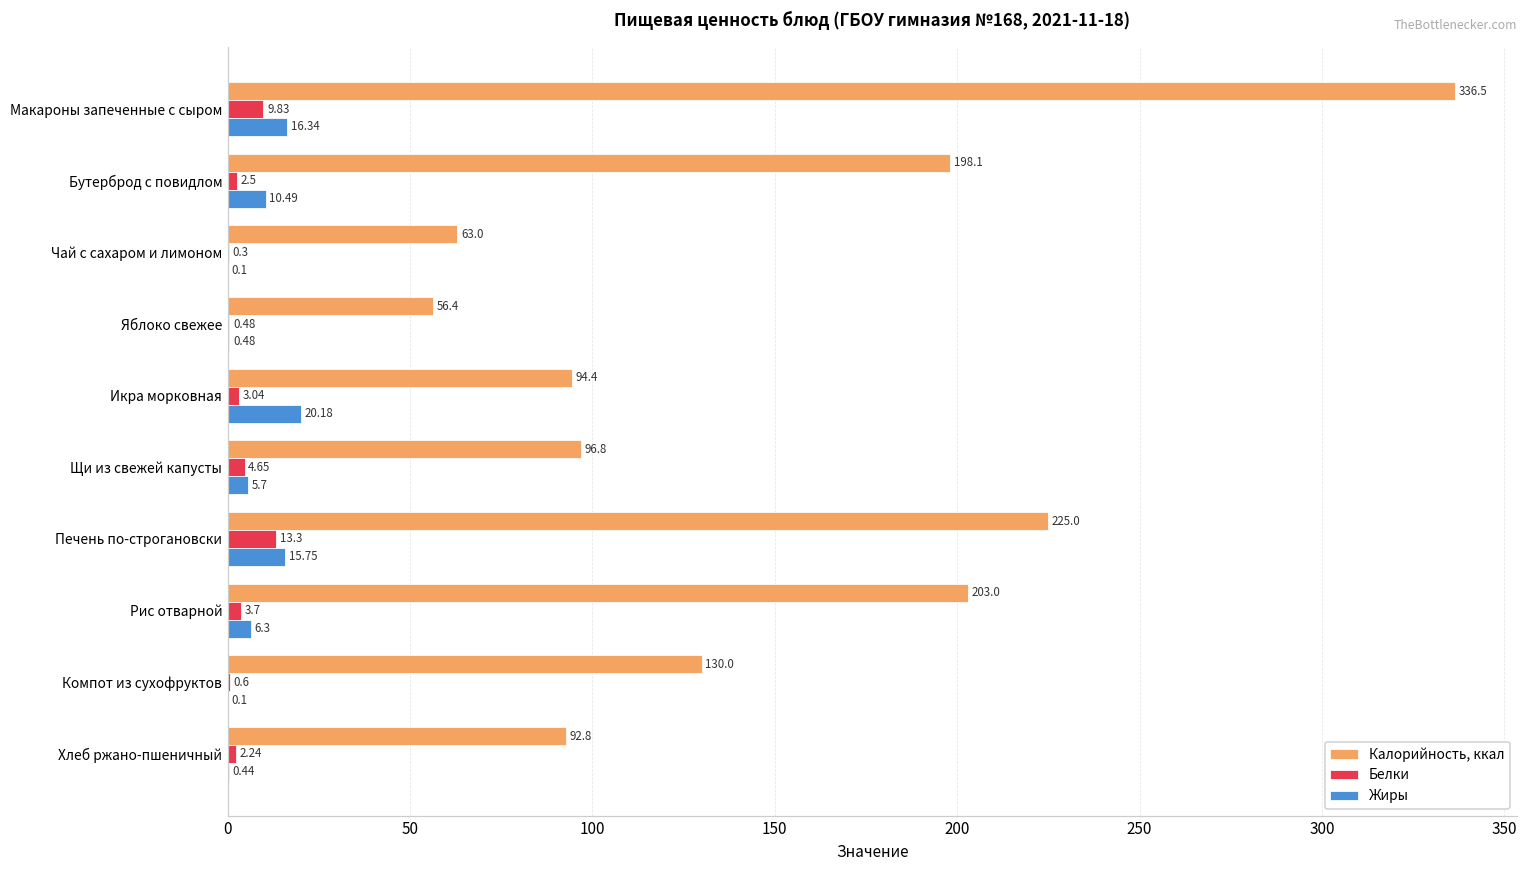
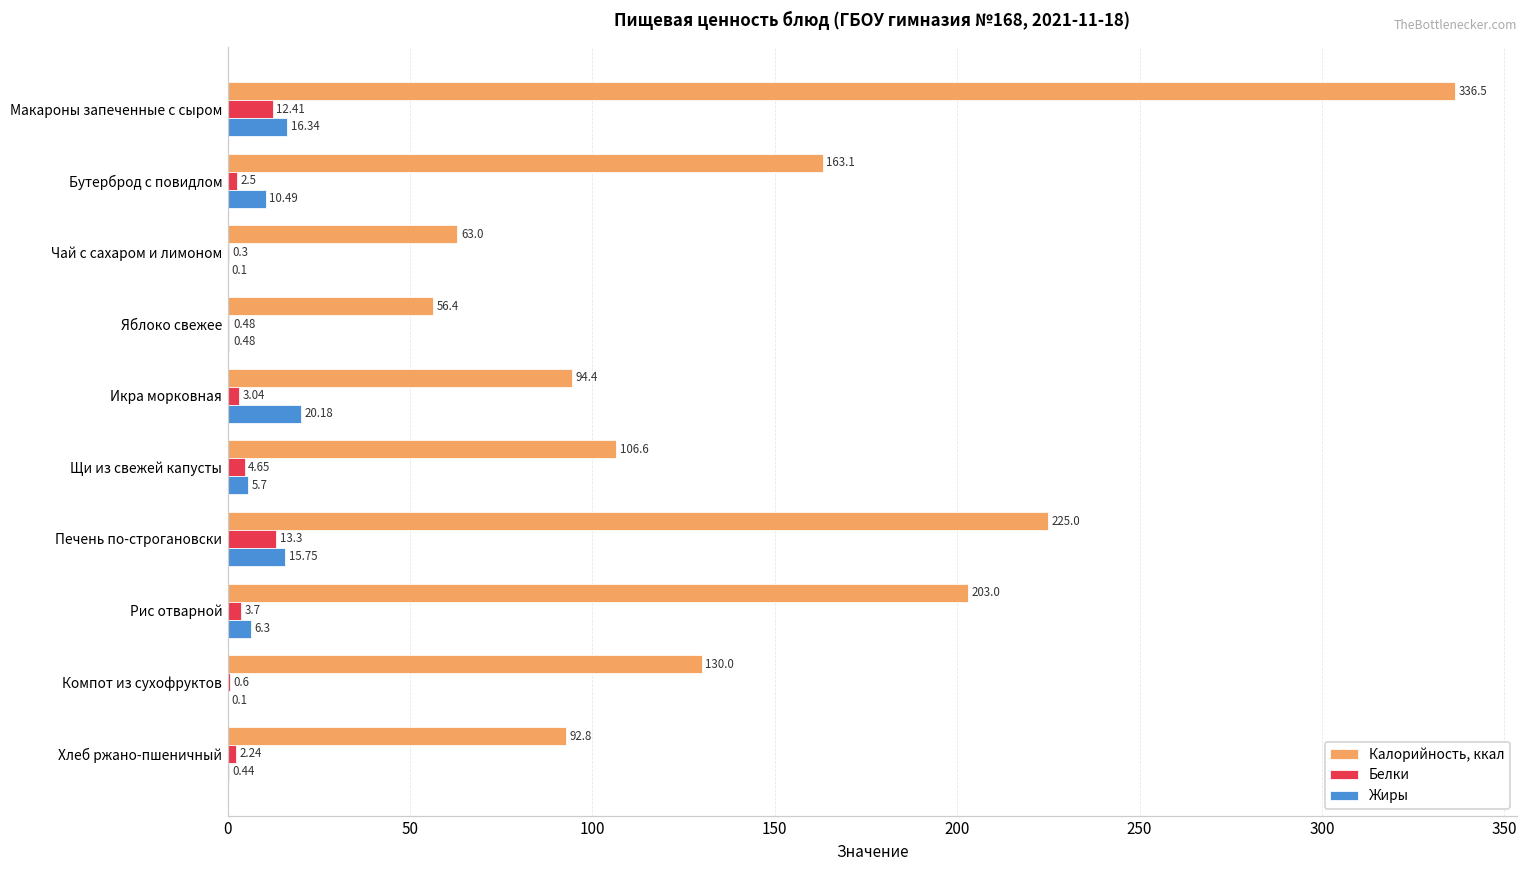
  {
    "Калорийность, ккал": {
      "Макароны запеченные с сыром": 336.5,
-     "Бутерброд с повидлом": 198.1,
+     "Бутерброд с повидлом": 163.1,
      "Чай с сахаром и лимоном": 63.0,
      "Яблоко свежее": 56.4,
      "Икра морковная": 94.4,
-     "Щи из свежей капусты": 96.8,
+     "Щи из свежей капусты": 106.6,
      "Печень по-строгановски": 225.0,
      "Рис отварной": 203.0,
      "Компот из сухофруктов": 130.0,
      "Хлеб ржано-пшеничный": 92.8
    },
    "Белки": {
-     "Макароны запеченные с сыром": 9.83,
+     "Макароны запеченные с сыром": 12.41,
      "Бутерброд с повидлом": 2.5,
      "Чай с сахаром и лимоном": 0.3,
      "Яблоко свежее": 0.48,
      "Икра морковная": 3.04,
      "Щи из свежей капусты": 4.65,
      "Печень по-строгановски": 13.3,
      "Рис отварной": 3.7,
      "Компот из сухофруктов": 0.6,
      "Хлеб ржано-пшеничный": 2.24
    },
    "Жиры": {
      "Макароны запеченные с сыром": 16.34,
      "Бутерброд с повидлом": 10.49,
      "Чай с сахаром и лимоном": 0.1,
      "Яблоко свежее": 0.48,
      "Икра морковная": 20.18,
      "Щи из свежей капусты": 5.7,
      "Печень по-строгановски": 15.75,
      "Рис отварной": 6.3,
      "Компот из сухофруктов": 0.1,
      "Хлеб ржано-пшеничный": 0.44
    }
  }
